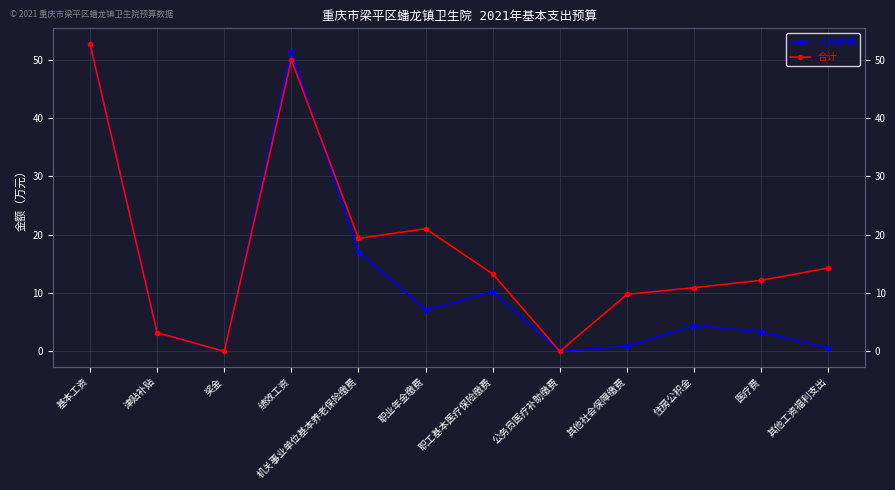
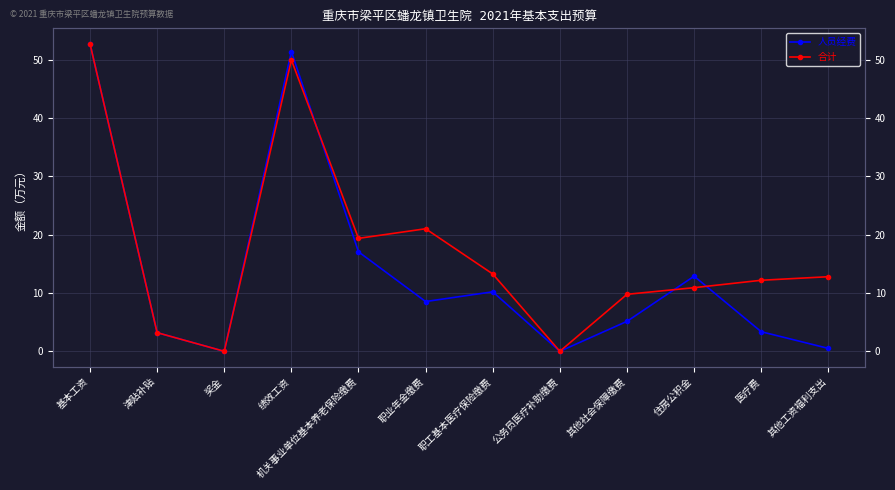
  {
    "人员经费": {
      "绩效工资": 51,
      "机关事业单位基本养老保险缴费": 17,
-     "职业年金缴费": 7,
+     "职业年金缴费": 9,
      "职工基本医疗保险缴费": 10,
-     "其他社会保障缴费": 1,
-     "住房公积金": 4,
+     "其他社会保障缴费": 5,
+     "住房公积金": 13,
      "医疗费": 3,
      "其他工资福利支出": 1
    },
    "合计": {
      "绩效工资": 50,
      "机关事业单位基本养老保险缴费": 19,
      "职业年金缴费": 21,
      "职工基本医疗保险缴费": 13,
      "其他社会保障缴费": 10,
      "住房公积金": 11,
      "医疗费": 12,
-     "其他工资福利支出": 14
+     "其他工资福利支出": 13
    }
  }
